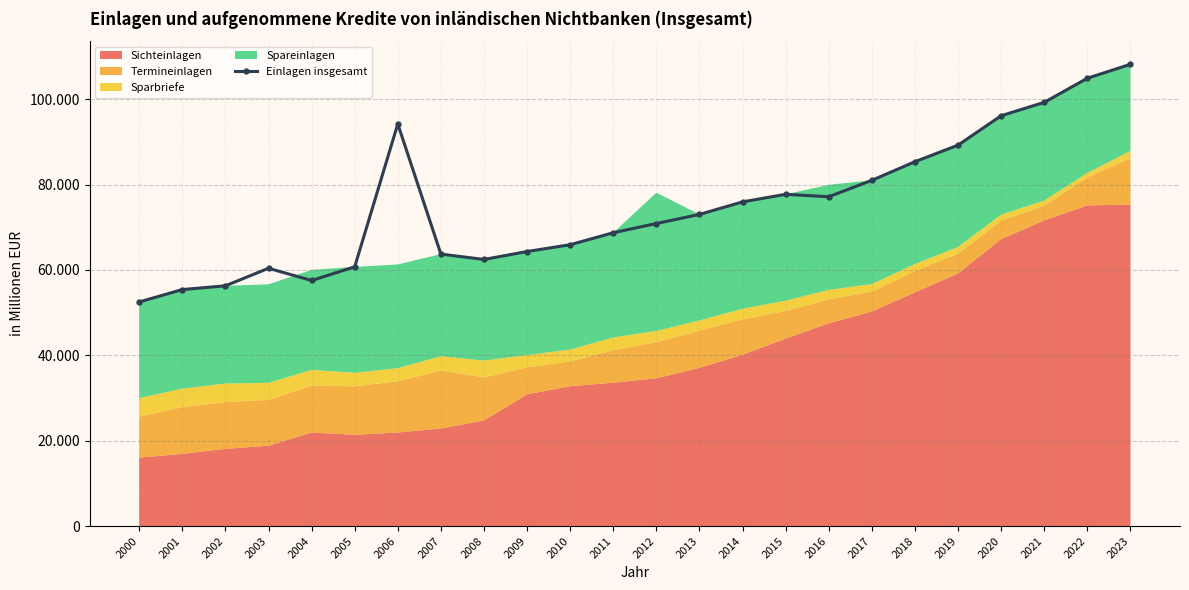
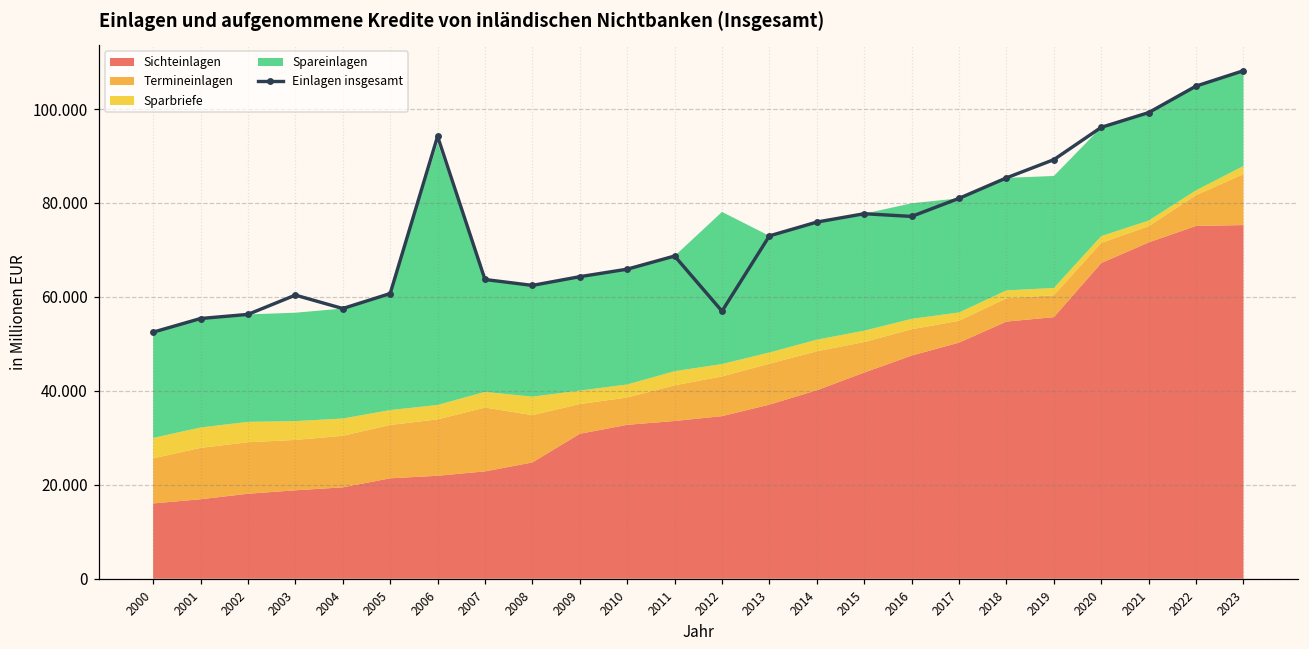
  {
    "Sichteinlagen": {
      "2000": 16,
      "2001": 17,
      "2002": 18,
      "2003": 19,
-     "2004": 22,
+     "2004": 19,
      "2005": 21,
      "2006": 22,
      "2007": 23,
      "2008": 25,
      "2009": 31,
      "2010": 33,
      "2011": 34,
      "2012": 35,
      "2013": 37,
      "2014": 40,
      "2015": 44,
      "2016": 48,
      "2017": 50,
      "2018": 55,
-     "2019": 59,
+     "2019": 56,
      "2020": 67,
      "2021": 72,
      "2022": 75,
      "2023": 75
    },
    "Einlagen insgesamt": {
      "2003": 60,
      "2006": 94,
-     "2012": 71,
+     "2012": 57,
      "2016": 77
    },
    "Spareinlagen": {
      "2003": 23,
-     "2006": 24,
+     "2006": 56,
      "2012": 32,
      "2016": 25
    }
  }
